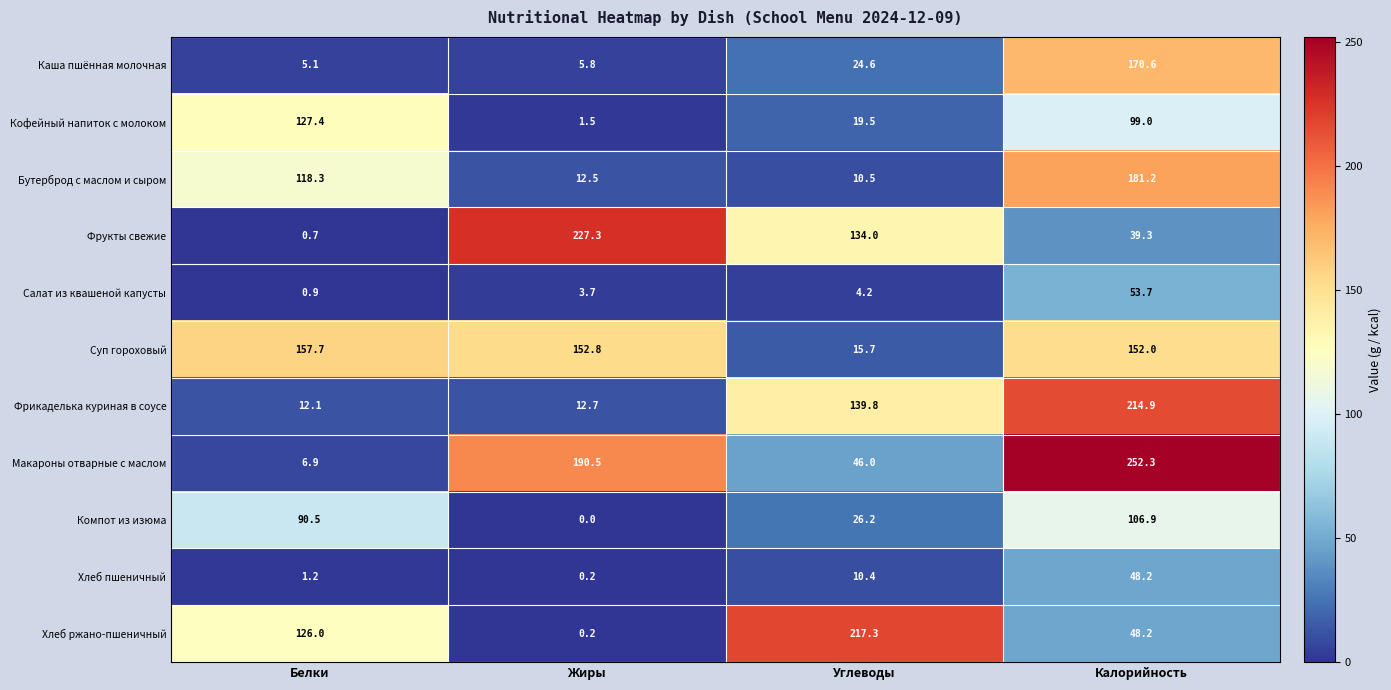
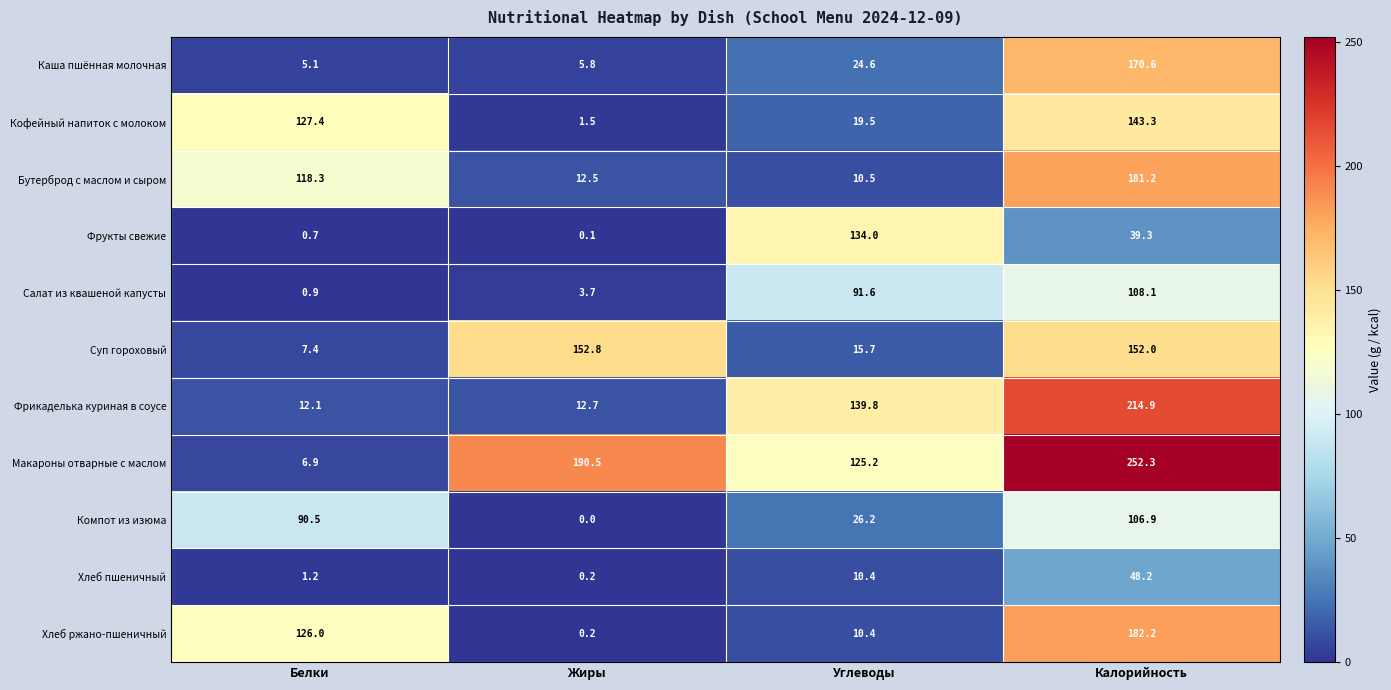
  {
    "Каша пшённая молочная": {
      "Белки": 5.1,
      "Жиры": 5.8,
      "Углеводы": 24.6,
      "Калорийность": 170.6
    },
    "Кофейный напиток с молоком": {
      "Белки": 127.4,
      "Жиры": 1.5,
      "Углеводы": 19.5,
-     "Калорийность": 99.0
+     "Калорийность": 143.3
    },
    "Бутерброд с маслом и сыром": {
      "Белки": 118.3,
      "Жиры": 12.5,
      "Углеводы": 10.5,
      "Калорийность": 181.2
    },
    "Фрукты свежие": {
      "Белки": 0.7,
-     "Жиры": 227.3,
+     "Жиры": 0.1,
      "Углеводы": 134.0,
      "Калорийность": 39.3
    },
    "Салат из квашеной капусты": {
      "Белки": 0.9,
      "Жиры": 3.7,
-     "Углеводы": 4.2,
-     "Калорийность": 53.7
+     "Углеводы": 91.6,
+     "Калорийность": 108.1
    },
    "Суп гороховый": {
-     "Белки": 157.7,
+     "Белки": 7.4,
      "Жиры": 152.8,
      "Углеводы": 15.7,
      "Калорийность": 152.0
    },
    "Фрикаделька куриная в соусе": {
      "Белки": 12.1,
      "Жиры": 12.7,
      "Углеводы": 139.8,
      "Калорийность": 214.9
    },
    "Макароны отварные с маслом": {
      "Белки": 6.9,
      "Жиры": 190.5,
-     "Углеводы": 46.0,
+     "Углеводы": 125.2,
      "Калорийность": 252.3
    },
    "Компот из изюма": {
      "Белки": 90.5,
      "Жиры": 0.0,
      "Углеводы": 26.2,
      "Калорийность": 106.9
    },
    "Хлеб пшеничный": {
      "Белки": 1.2,
      "Жиры": 0.2,
      "Углеводы": 10.4,
      "Калорийность": 48.2
    },
    "Хлеб ржано-пшеничный": {
      "Белки": 126.0,
      "Жиры": 0.2,
-     "Углеводы": 217.3,
-     "Калорийность": 48.2
+     "Углеводы": 10.4,
+     "Калорийность": 182.2
    }
  }
